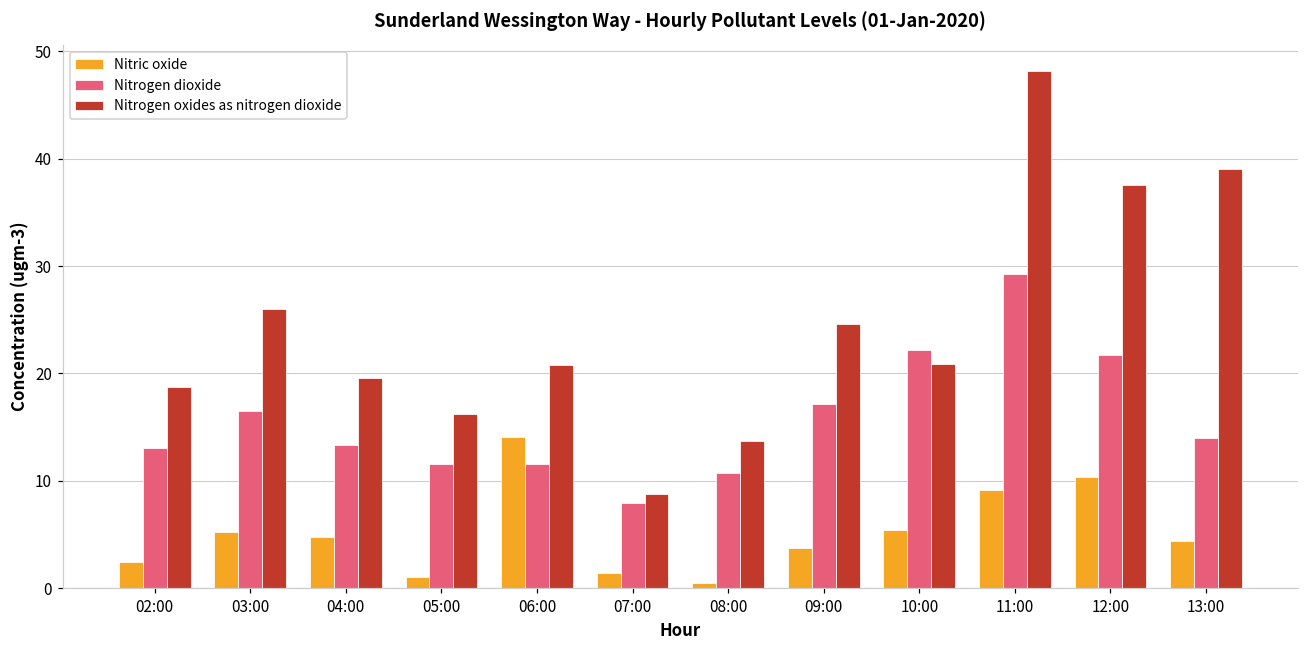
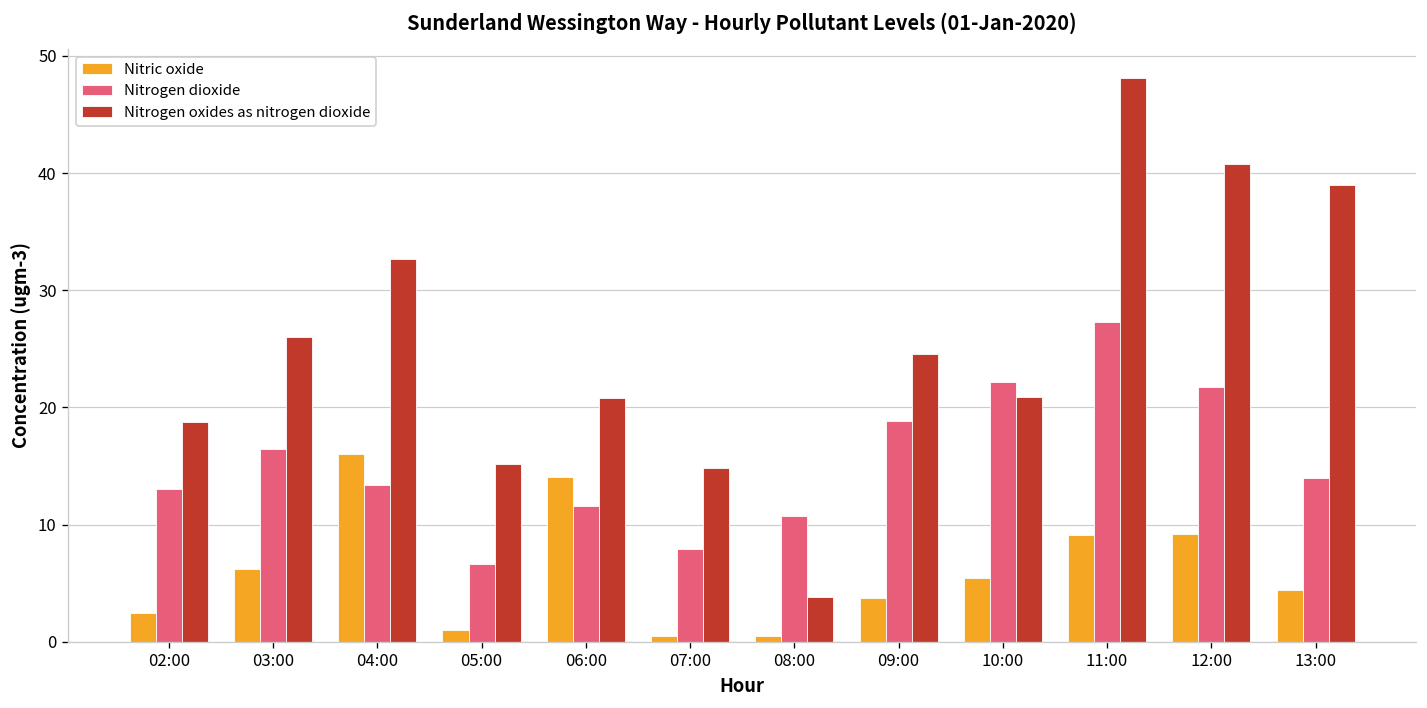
  {
    "Nitric oxide": {
      "02:00": 2,
-     "03:00": 5,
-     "04:00": 5,
+     "03:00": 6,
+     "04:00": 16,
      "05:00": 1,
      "06:00": 14,
-     "07:00": 1,
+     "07:00": 0,
      "08:00": 0,
      "09:00": 4,
      "10:00": 5,
      "11:00": 9,
-     "12:00": 10,
+     "12:00": 9,
      "13:00": 4
    },
    "Nitrogen dioxide": {
      "02:00": 13,
      "03:00": 16,
      "04:00": 13,
-     "05:00": 12,
+     "05:00": 7,
      "06:00": 12,
      "07:00": 8,
      "08:00": 11,
-     "09:00": 17,
+     "09:00": 19,
      "10:00": 22,
-     "11:00": 29,
+     "11:00": 27,
      "12:00": 22,
      "13:00": 14
    },
    "Nitrogen oxides as nitrogen dioxide": {
      "02:00": 19,
      "03:00": 26,
-     "04:00": 20,
-     "05:00": 16,
+     "04:00": 33,
+     "05:00": 15,
      "06:00": 21,
-     "07:00": 9,
-     "08:00": 14,
+     "07:00": 15,
+     "08:00": 4,
      "09:00": 25,
      "10:00": 21,
      "11:00": 48,
-     "12:00": 38,
+     "12:00": 41,
      "13:00": 39
    }
  }
